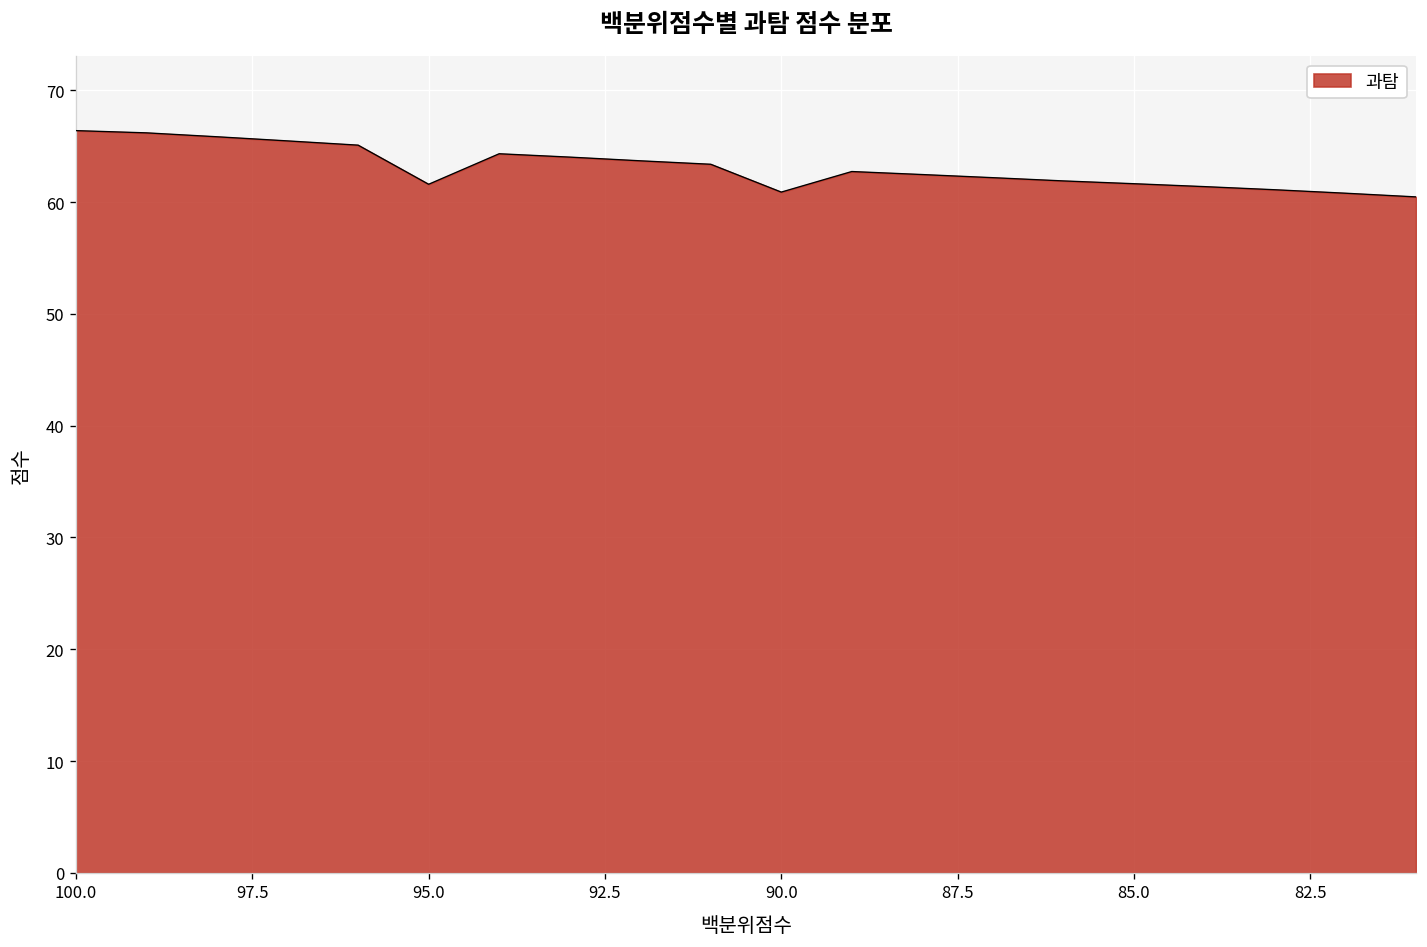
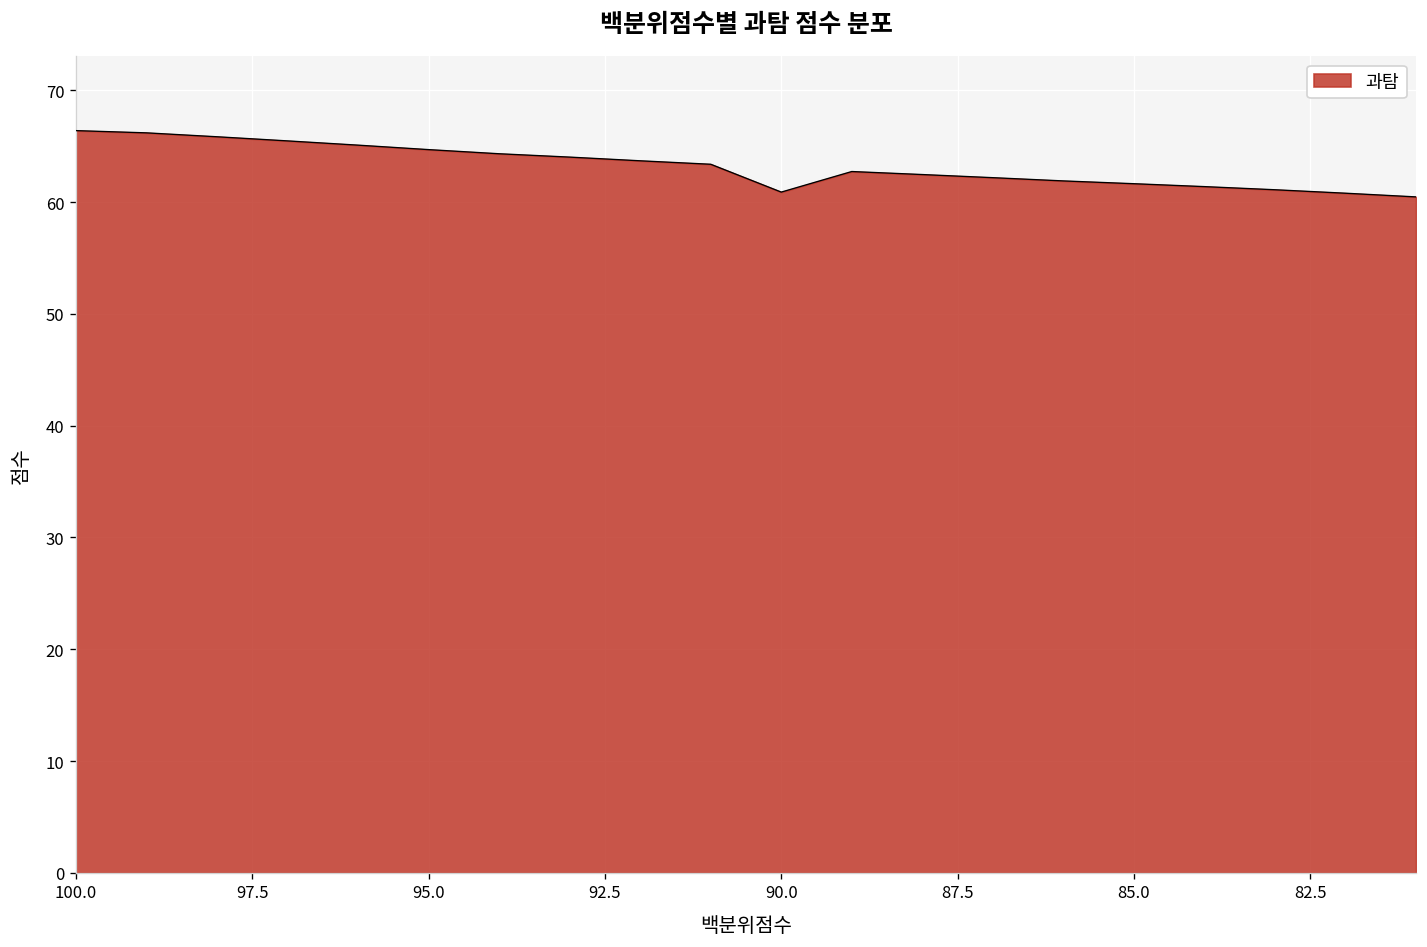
  {
    "100.0": 66,
-   "95.0": 62,
+   "95.0": 65,
    "90.0": 61,
    "85.0": 62
  }
